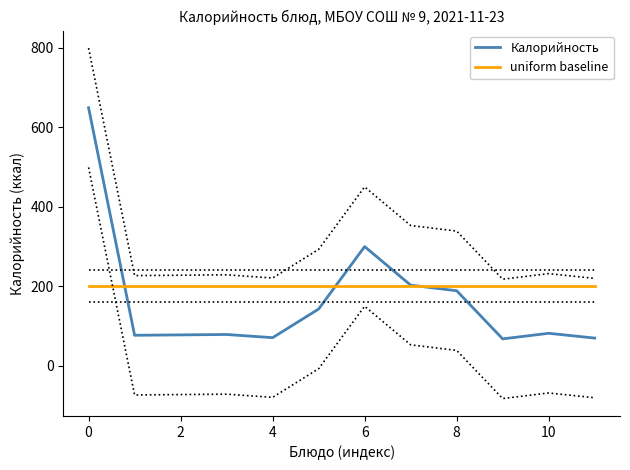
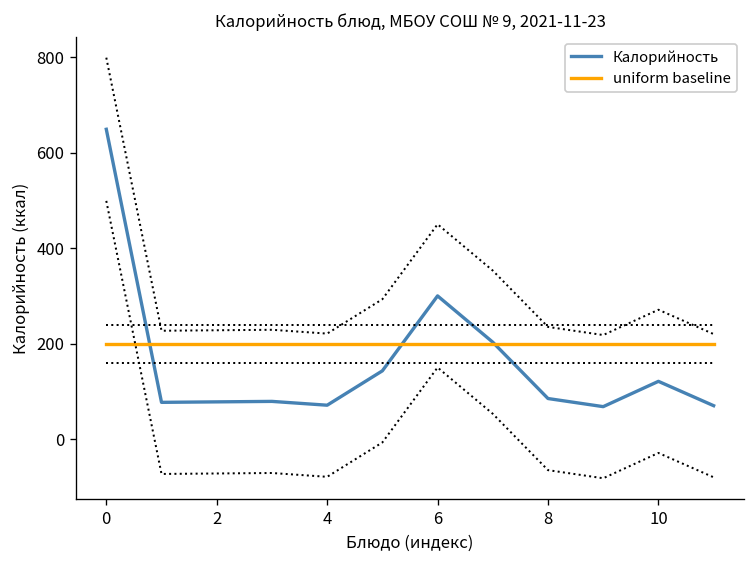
  {
    "Калорийность": {
      "0": 650,
      "2": 80,
      "4": 70,
      "6": 300,
-     "8": 190,
-     "10": 80
+     "8": 90,
+     "10": 120
    },
    "uniform baseline": {
      "0": 200,
      "2": 200,
      "4": 200,
      "6": 200,
      "8": 200,
      "10": 200
    }
  }
